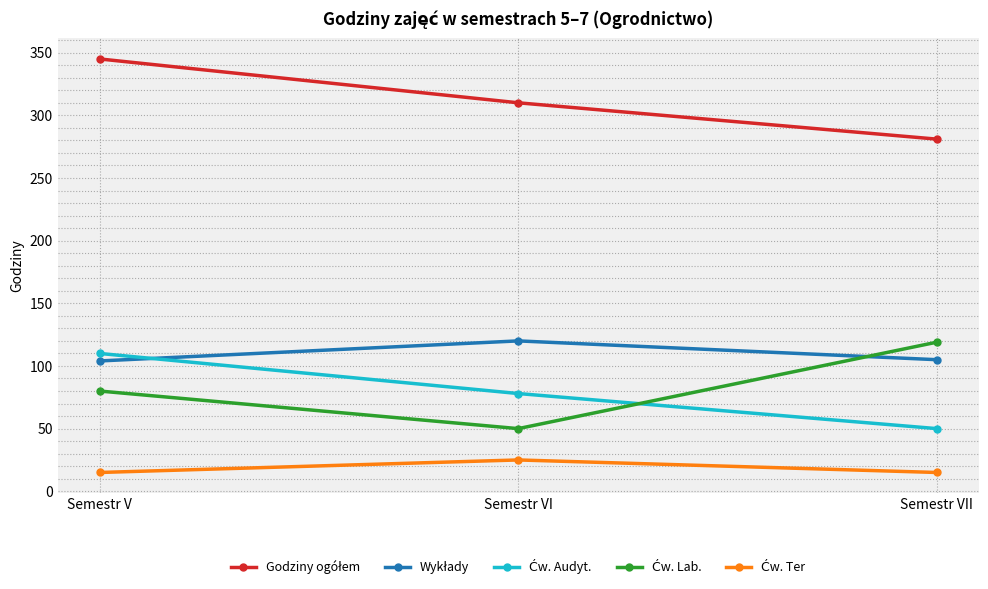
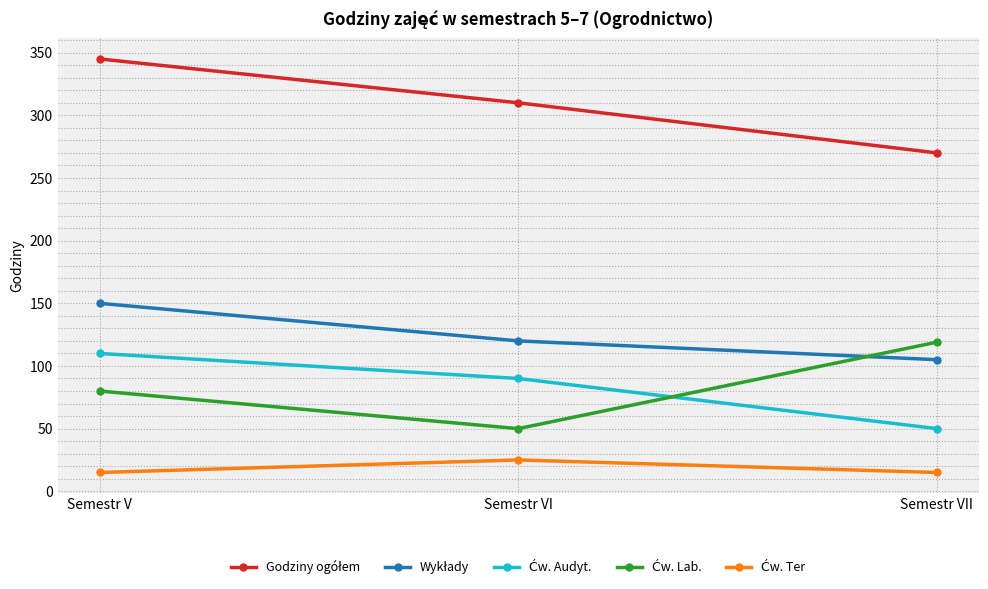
  {
    "Godziny ogółem": {
      "Semestr V": 345,
      "Semestr VI": 310,
-     "Semestr VII": 281
+     "Semestr VII": 270
    },
    "Wykłady": {
-     "Semestr V": 104,
+     "Semestr V": 150,
      "Semestr VI": 120,
      "Semestr VII": 105
    },
    "Ćw. Audyt.": {
      "Semestr V": 110,
-     "Semestr VI": 78,
+     "Semestr VI": 90,
      "Semestr VII": 50
    },
    "Ćw. Lab.": {
      "Semestr V": 80,
      "Semestr VI": 50,
      "Semestr VII": 119
    },
    "Ćw. Ter": {
      "Semestr V": 15,
      "Semestr VI": 25,
      "Semestr VII": 15
    }
  }
